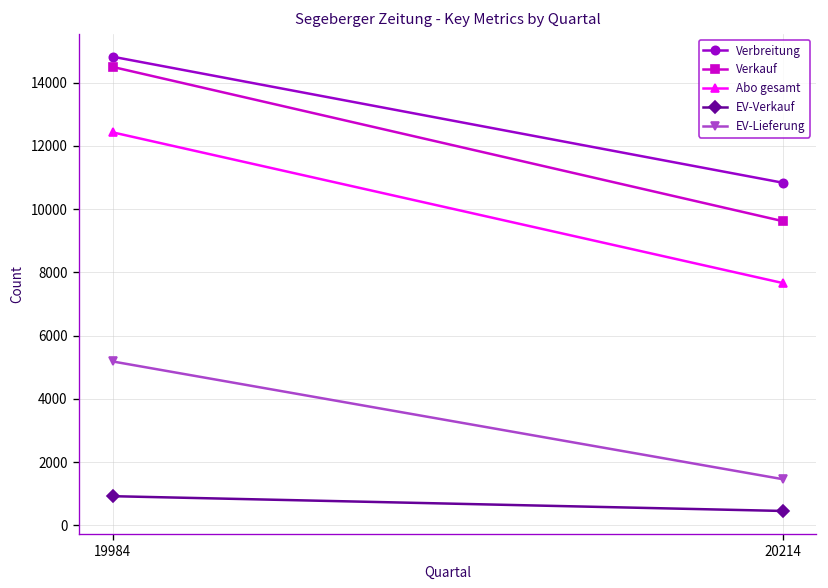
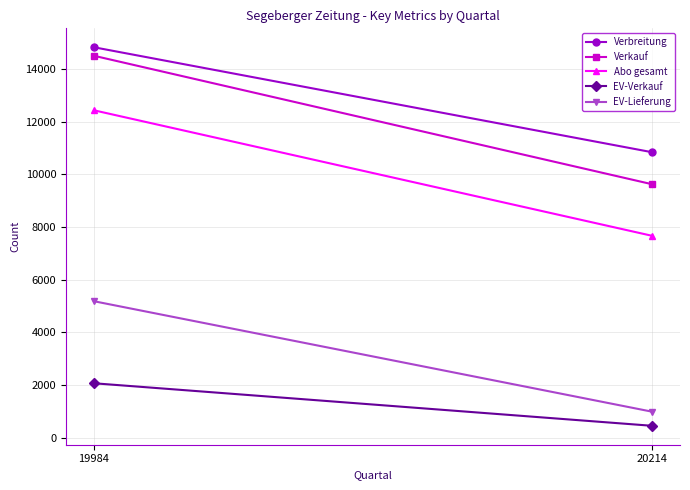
  {
    "Abo gesamt": {
      "19984": 12400,
      "20214": 7700
    },
    "EV-Verkauf": {
-     "19984": 900,
+     "19984": 2100,
      "20214": 500
    },
    "EV-Lieferung": {
      "19984": 5200,
-     "20214": 1500
+     "20214": 1000
    }
  }
